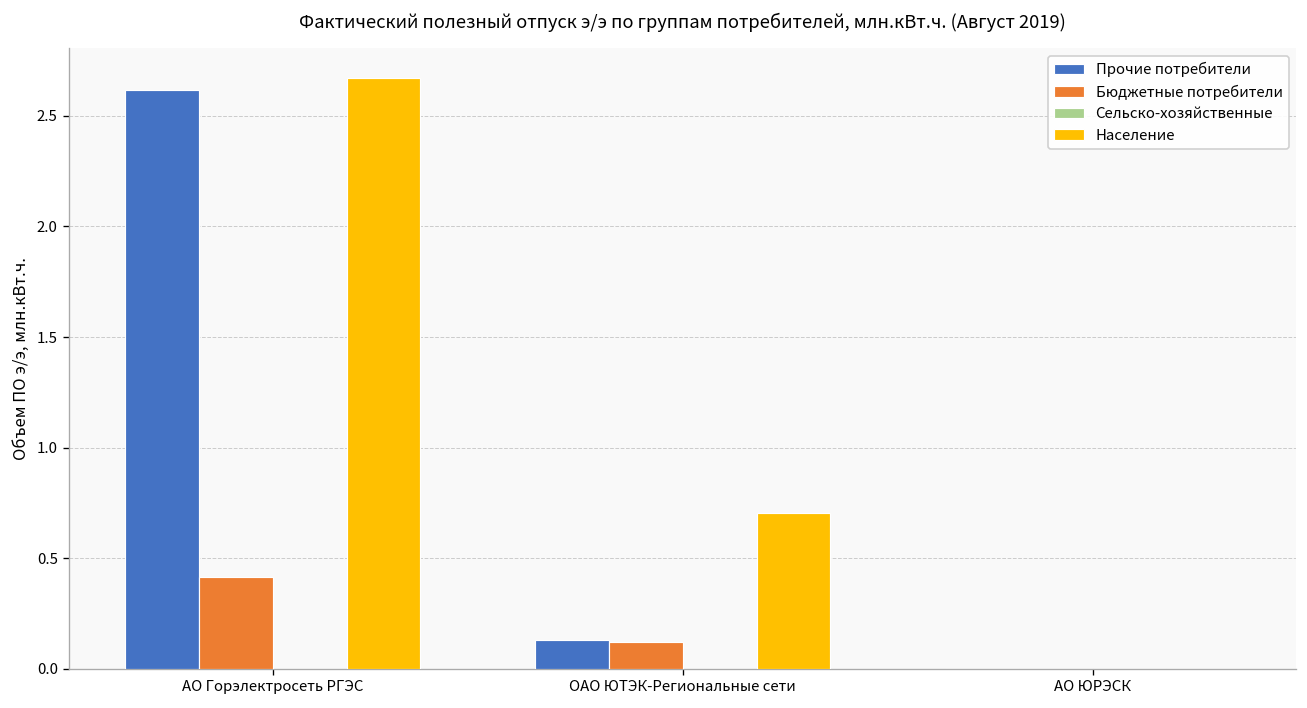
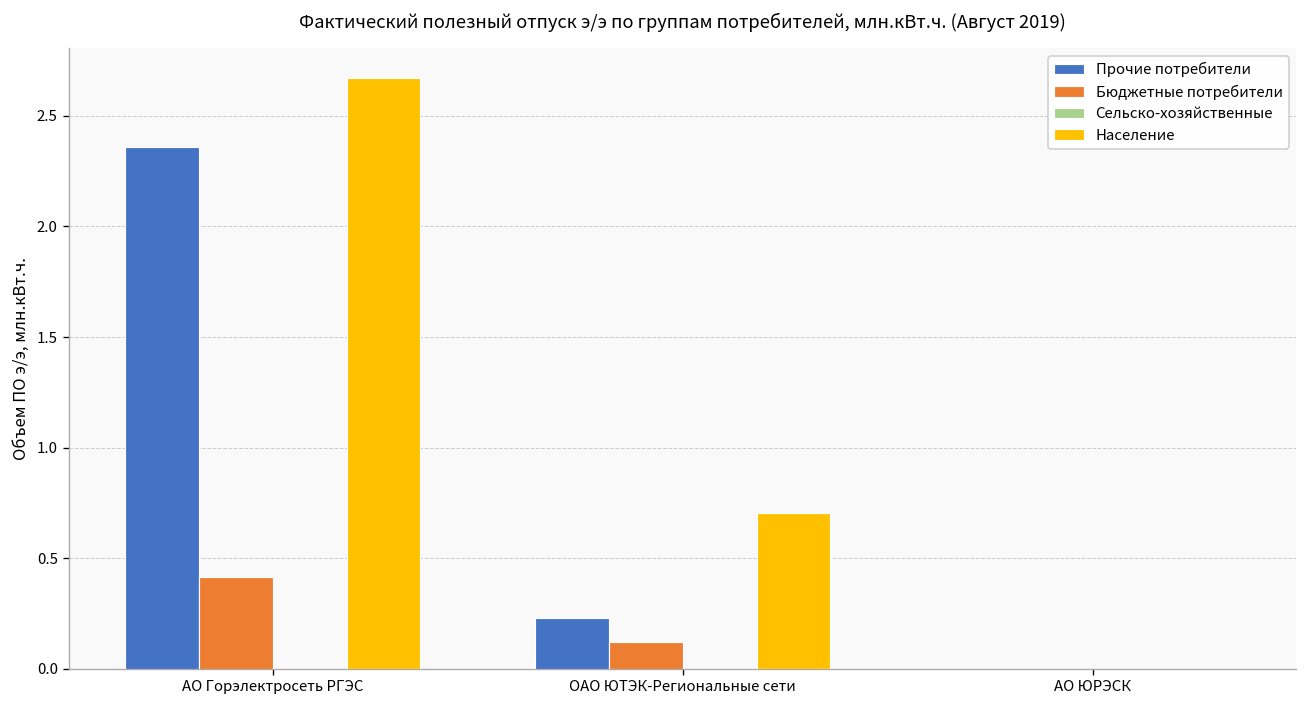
  {
    "Прочие потребители": {
-     "АО Горэлектросеть РГЭС": 2.62,
-     "ОАО ЮТЭК-Региональные сети": 0.13,
+     "АО Горэлектросеть РГЭС": 2.36,
+     "ОАО ЮТЭК-Региональные сети": 0.23,
      "АО ЮРЭСК": 0.00
    },
    "Бюджетные потребители": {
      "АО Горэлектросеть РГЭС": 0.42,
      "ОАО ЮТЭК-Региональные сети": 0.12,
      "АО ЮРЭСК": 0.00
    },
    "Сельско-хозяйственные": {
      "АО Горэлектросеть РГЭС": 0.00,
      "ОАО ЮТЭК-Региональные сети": 0.00,
      "АО ЮРЭСК": 0.00
    },
    "Население": {
      "АО Горэлектросеть РГЭС": 2.67,
      "ОАО ЮТЭК-Региональные сети": 0.70,
      "АО ЮРЭСК": 0.00
    }
  }
